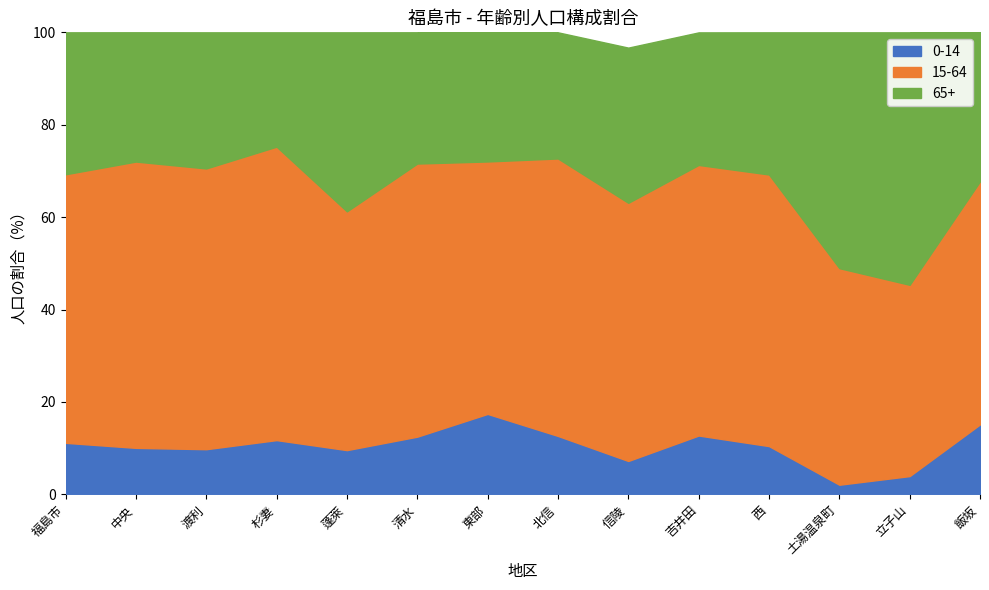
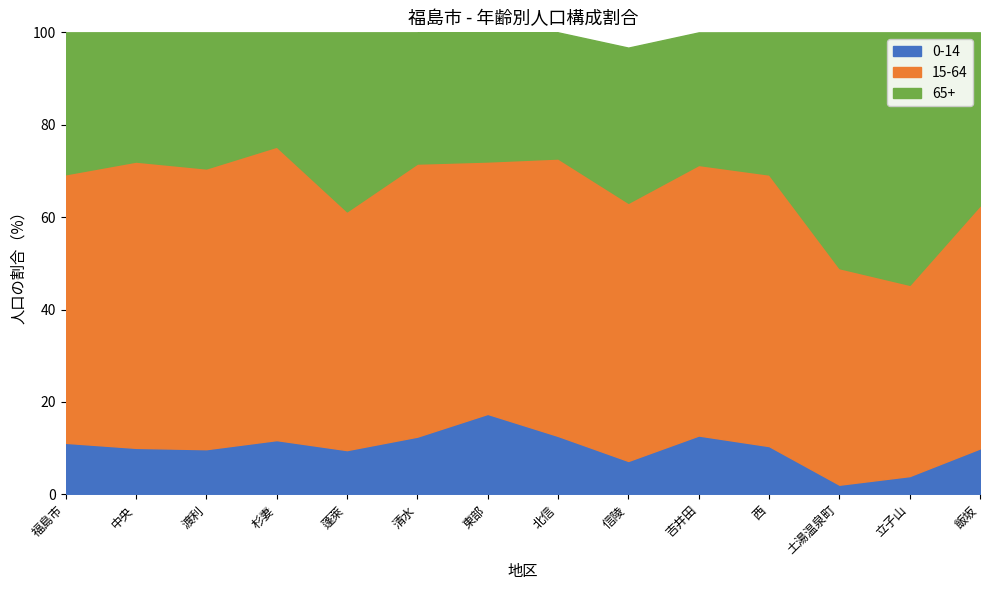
  {
    "0-14": {
      "福島市": 11,
      "中央": 10,
      "渡利": 10,
      "杉妻": 12,
      "蓬萊": 10,
      "清水": 12,
      "東部": 17,
      "北信": 13,
      "信陵": 7,
      "吉井田": 13,
      "西": 10,
      "土湯温泉町": 2,
      "立子山": 4,
-     "飯坂": 15
+     "飯坂": 10
    },
    "15-64": {
      "福島市": 69,
      "中央": 72,
      "渡利": 71,
      "杉妻": 75,
      "蓬萊": 61,
      "清水": 72,
      "東部": 72,
      "北信": 73,
      "信陵": 63,
      "吉井田": 71,
      "西": 69,
      "土湯温泉町": 49,
      "立子山": 45
    },
    "65+": {
      "福島市": 31,
      "中央": 28,
      "渡利": 29,
      "杉妻": 25,
      "蓬萊": 39,
      "清水": 28,
      "北信": 27,
      "信陵": 34,
      "吉井田": 29,
      "西": 31,
      "土湯温泉町": 51,
      "立子山": 55
    }
  }
